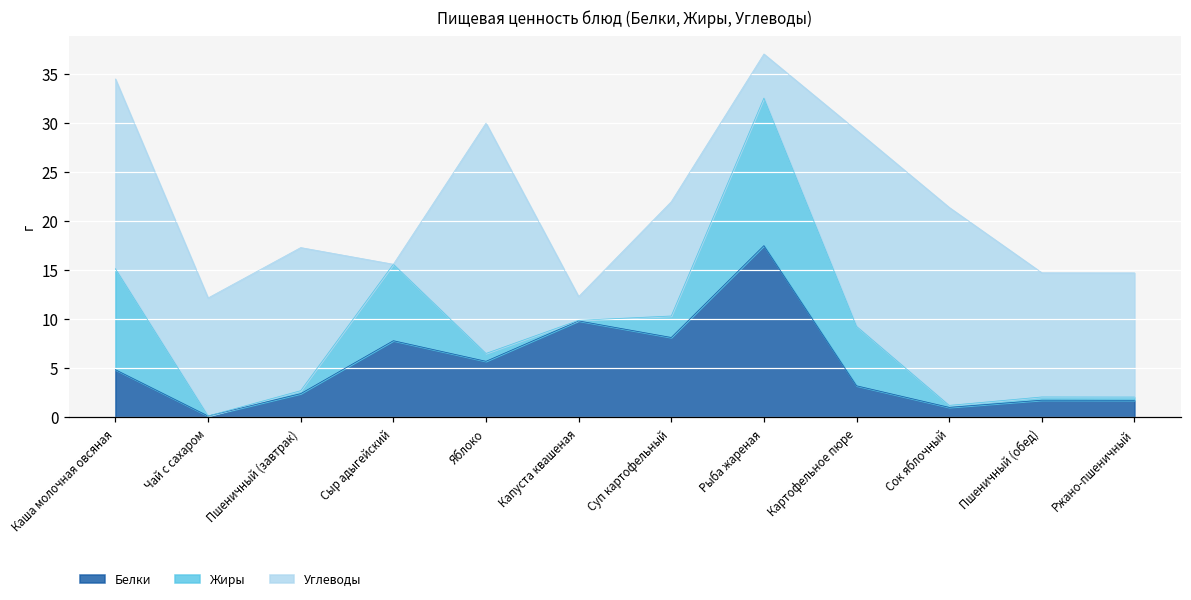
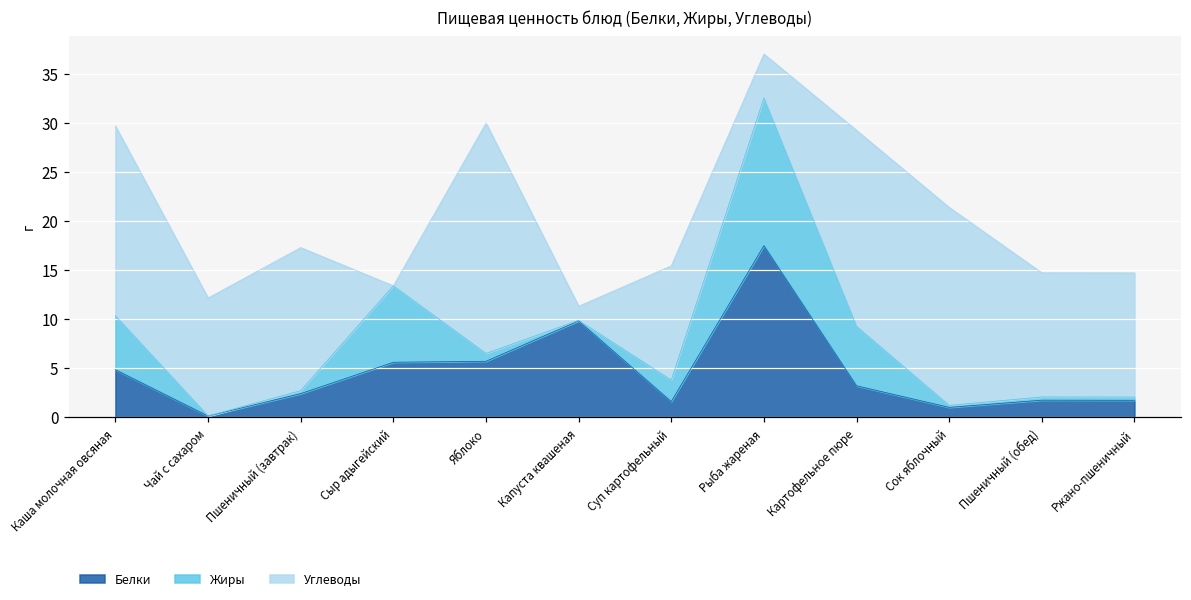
  {
    "Белки": {
      "Каша молочная овсяная": 5,
      "Пшеничный (завтрак)": 2,
-     "Сыр адыгейский": 8,
+     "Сыр адыгейский": 6,
      "Яблоко": 6,
-     "Суп картофельный": 8,
+     "Суп картофельный": 2,
      "Рыба жареная": 18,
      "Картофельное пюре": 3,
      "Пшеничный (обед)": 2,
      "Ржано-пшеничный": 2
    },
    "Жиры": {
-     "Каша молочная овсяная": 10,
+     "Каша молочная овсяная": 6,
      "Пшеничный (завтрак)": 0,
      "Яблоко": 1,
      "Суп картофельный": 2,
      "Рыба жареная": 15,
      "Картофельное пюре": 6,
      "Пшеничный (обед)": 0,
      "Ржано-пшеничный": 0
    },
    "Углеводы": {
      "Каша молочная овсяная": 19,
      "Чай с сахаром": 12,
      "Пшеничный (завтрак)": 15,
      "Яблоко": 24,
-     "Капуста квашеная": 2,
+     "Капуста квашеная": 1,
      "Суп картофельный": 12,
      "Рыба жареная": 5,
      "Картофельное пюре": 20,
      "Сок яблочный": 20,
      "Пшеничный (обед)": 13,
      "Ржано-пшеничный": 13
    }
  }
